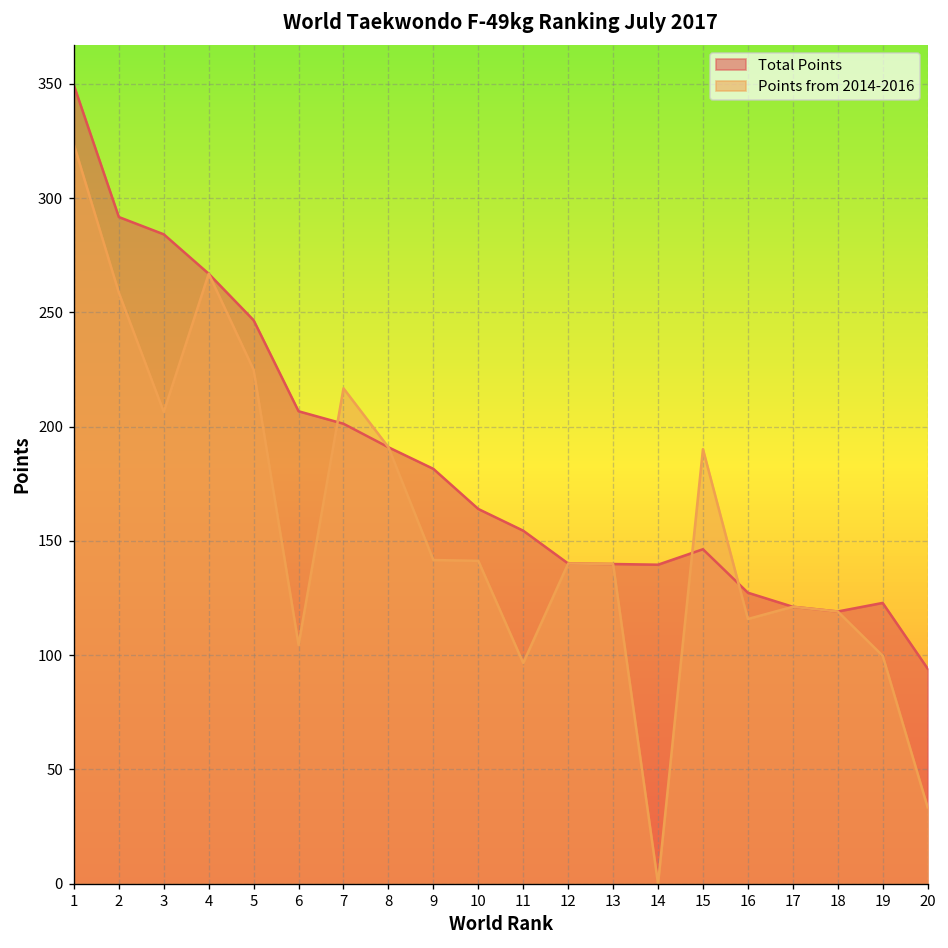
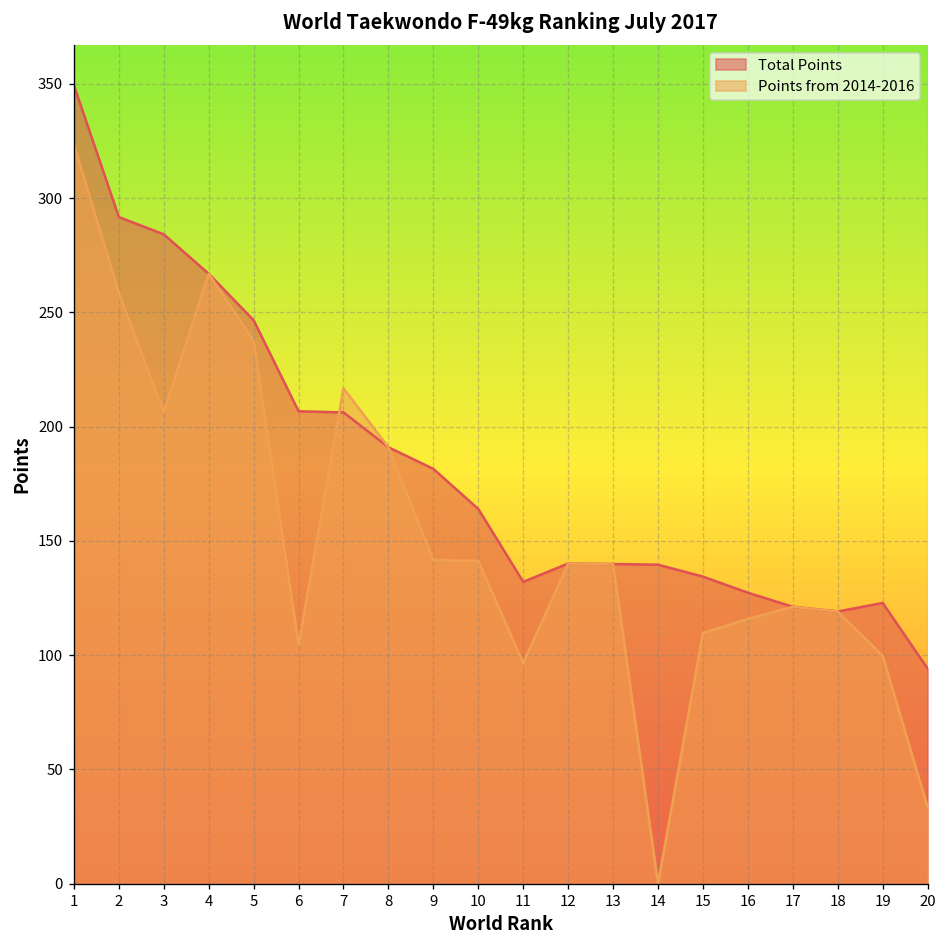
  {
    "Total Points": {
      "1": 349,
      "2": 292,
      "3": 284,
      "5": 247,
      "6": 207,
-     "7": 201,
+     "7": 206,
      "9": 182,
      "10": 164,
-     "11": 154,
+     "11": 132,
      "14": 140,
-     "15": 146,
+     "15": 134,
      "16": 127,
      "19": 123,
      "20": 94
    },
    "Points from 2014-2016": {
      "1": 323,
      "2": 259,
      "3": 206,
-     "5": 225,
+     "5": 238,
      "6": 105,
      "7": 217,
      "9": 142,
      "10": 141,
      "11": 97,
      "14": 0,
-     "15": 190,
+     "15": 110,
      "16": 116,
      "19": 100,
      "20": 33
    }
  }
